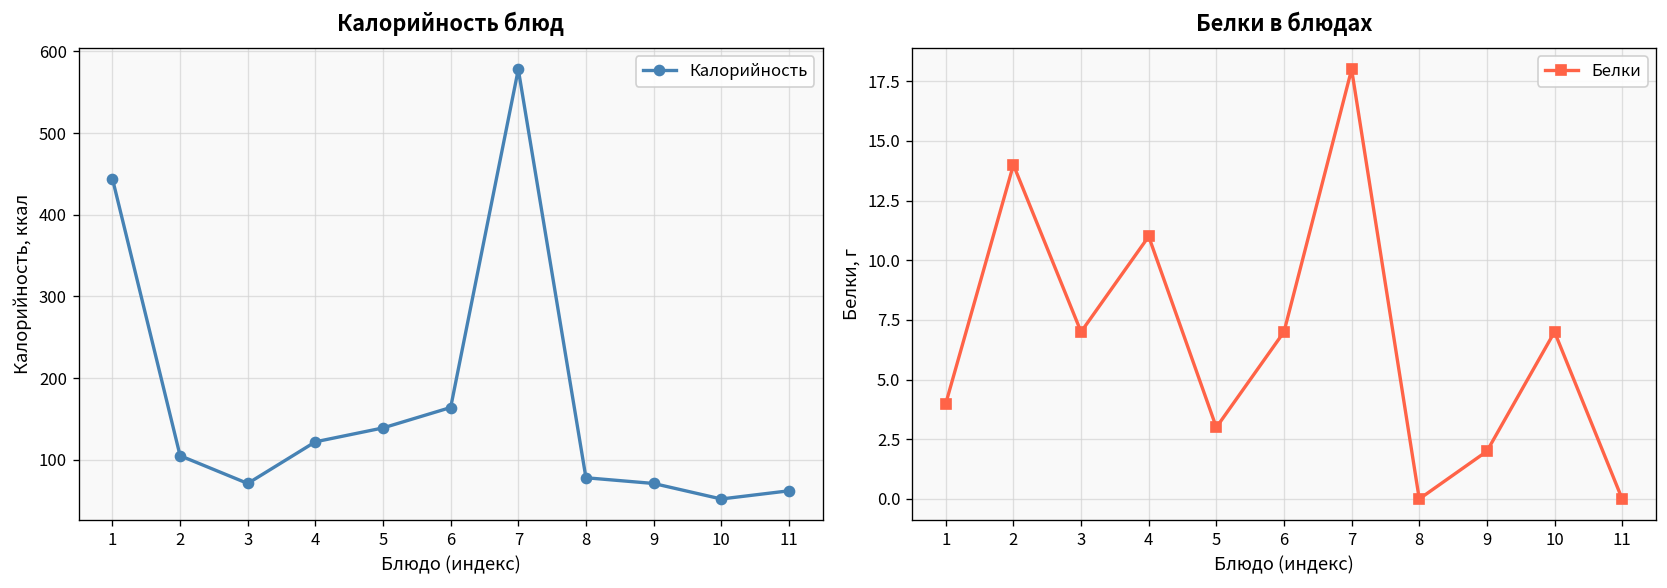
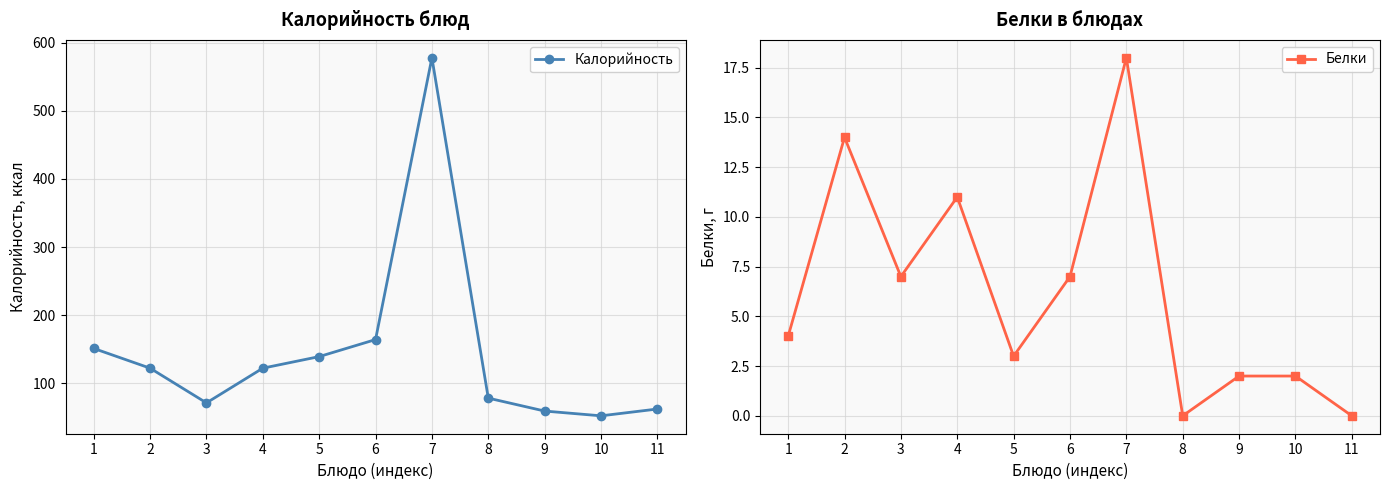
  {
    "Калорийность блюд": {
-     "1": 440,
-     "2": 110,
+     "1": 150,
+     "2": 120,
      "3": 70,
      "4": 120,
      "5": 140,
      "6": 160,
      "7": 580,
      "8": 80,
-     "9": 70,
+     "9": 60,
      "10": 50,
      "11": 60
    },
    "Белки в блюдах": {
      "1": 4,
      "2": 14,
      "3": 7,
      "4": 11,
      "5": 3,
      "6": 7,
      "7": 18,
      "8": 0,
      "9": 2,
-     "10": 7,
+     "10": 2,
      "11": 0
    }
  }
